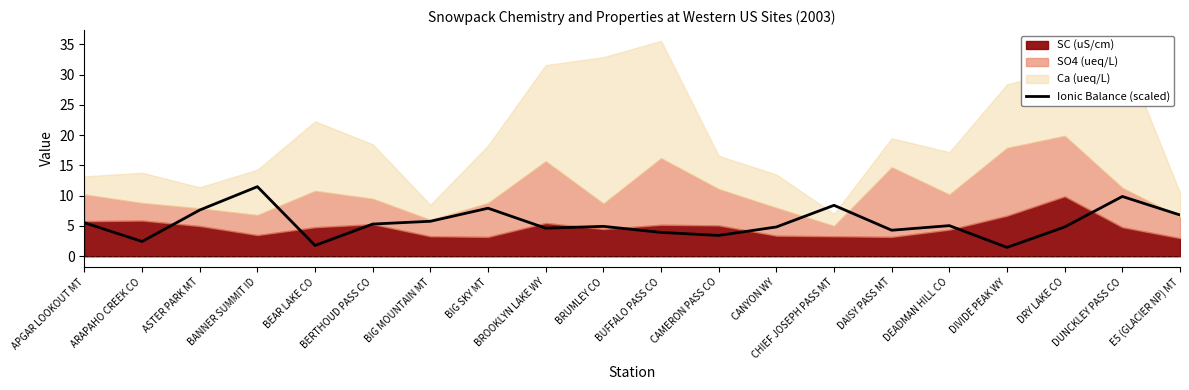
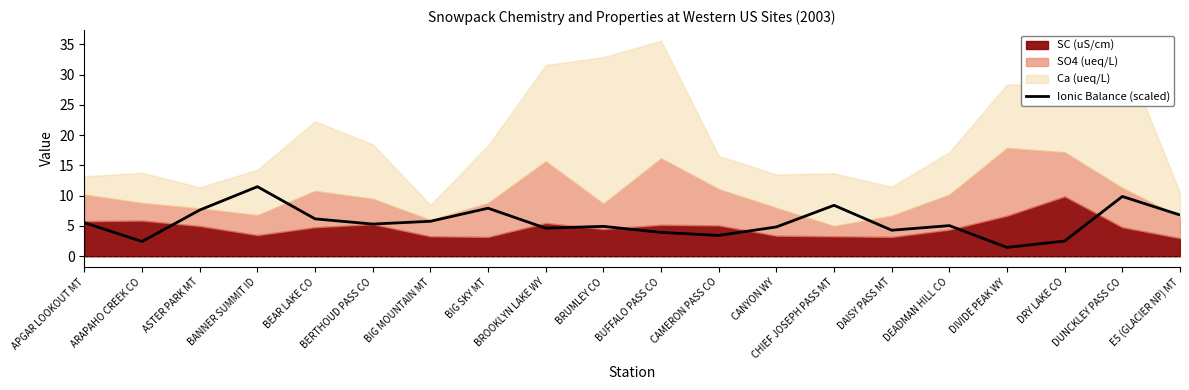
  {
    "Ionic Balance (scaled)": {
      "ARAPAHO CREEK CO": 2,
      "BANNER SUMMIT ID": 12,
-     "BEAR LAKE CO": 2,
+     "BEAR LAKE CO": 6,
      "BIG SKY MT": 8,
      "BROOKLYN LAKE WY": 5,
      "BRUMLEY CO": 5,
      "BUFFALO PASS CO": 4,
      "CAMERON PASS CO": 3,
      "CANYON WY": 5,
      "CHIEF JOSEPH PASS MT": 8,
      "DAISY PASS MT": 4,
      "DEADMAN HILL CO": 5,
      "DIVIDE PEAK WY": 1,
-     "DRY LAKE CO": 5,
+     "DRY LAKE CO": 3,
      "DUNCKLEY PASS CO": 10
    },
    "SC (uS/cm)": {
      "ARAPAHO CREEK CO": 6,
      "ASTER PARK MT": 5,
      "BANNER SUMMIT ID": 4,
      "BEAR LAKE CO": 5,
      "BIG MOUNTAIN MT": 3,
      "BIG SKY MT": 3,
      "BROOKLYN LAKE WY": 6,
      "BRUMLEY CO": 5,
      "BUFFALO PASS CO": 5,
      "CAMERON PASS CO": 5,
      "CANYON WY": 3,
      "CHIEF JOSEPH PASS MT": 3,
      "DAISY PASS MT": 3,
      "DEADMAN HILL CO": 4,
      "DIVIDE PEAK WY": 7,
      "DRY LAKE CO": 10,
      "DUNCKLEY PASS CO": 5,
      "E5 (GLACIER NP) MT": 3
    },
    "SO4 (ueq/L)": {
      "APGAR LOOKOUT MT": 4,
      "ARAPAHO CREEK CO": 3,
      "BANNER SUMMIT ID": 3,
      "BEAR LAKE CO": 6,
      "BERTHOUD PASS CO": 4,
      "BIG SKY MT": 6,
      "BROOKLYN LAKE WY": 10,
      "BRUMLEY CO": 4,
      "BUFFALO PASS CO": 11,
      "CAMERON PASS CO": 6,
      "CANYON WY": 5,
      "CHIEF JOSEPH PASS MT": 2,
-     "DAISY PASS MT": 12,
+     "DAISY PASS MT": 4,
      "DEADMAN HILL CO": 6,
      "DIVIDE PEAK WY": 11,
-     "DRY LAKE CO": 10,
+     "DRY LAKE CO": 7,
      "DUNCKLEY PASS CO": 7
    },
    "Ca (ueq/L)": {
      "APGAR LOOKOUT MT": 3,
      "ARAPAHO CREEK CO": 5,
      "ASTER PARK MT": 4,
      "BANNER SUMMIT ID": 8,
      "BEAR LAKE CO": 12,
      "BERTHOUD PASS CO": 9,
      "BIG MOUNTAIN MT": 3,
      "BIG SKY MT": 10,
      "BROOKLYN LAKE WY": 16,
      "BRUMLEY CO": 24,
      "BUFFALO PASS CO": 19,
      "CAMERON PASS CO": 6,
      "CANYON WY": 6,
-     "CHIEF JOSEPH PASS MT": 2,
+     "CHIEF JOSEPH PASS MT": 9,
      "DAISY PASS MT": 5,
      "DEADMAN HILL CO": 7,
      "DIVIDE PEAK WY": 11,
      "E5 (GLACIER NP) MT": 4
    }
  }
